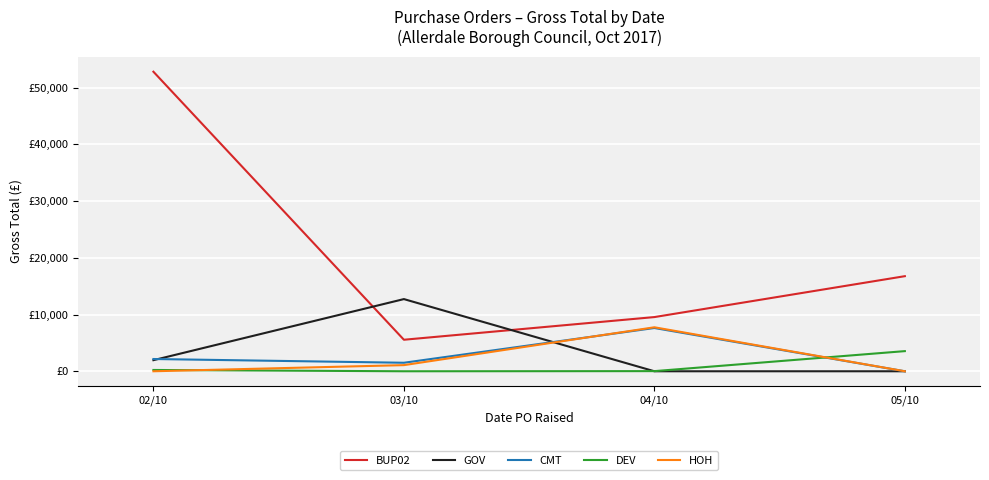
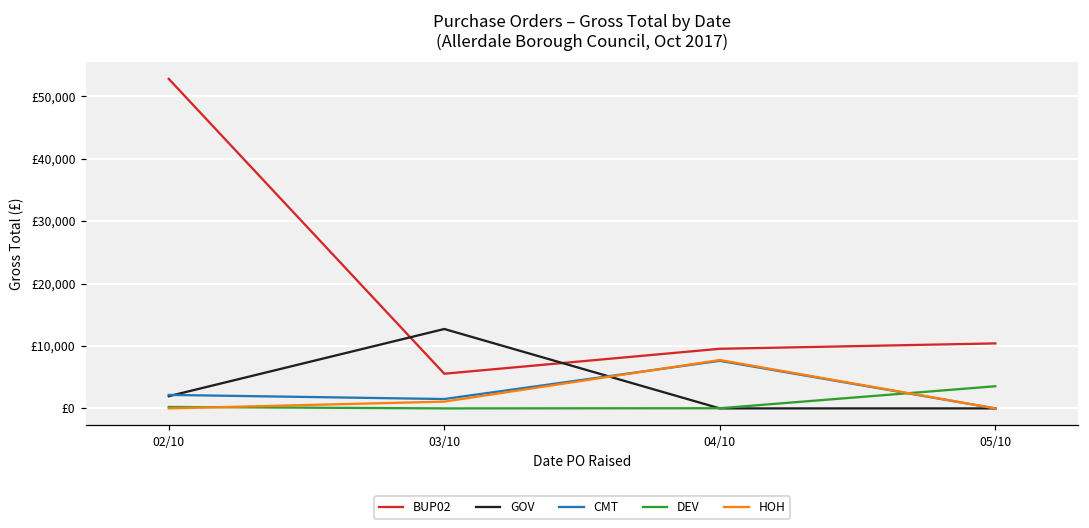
  {
    "BUP02": {
      "02/10": "£53,000",
      "03/10": "£6,000",
      "04/10": "£10,000",
-     "05/10": "£17,000"
+     "05/10": "£10,000"
    },
    "GOV": {
      "03/10": "£13,000"
    },
    "DEV": {
      "03/10": "£0",
      "05/10": "£4,000"
    }
  }
